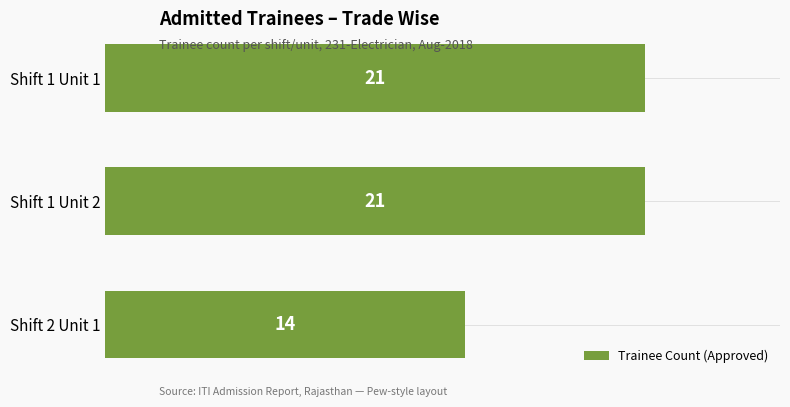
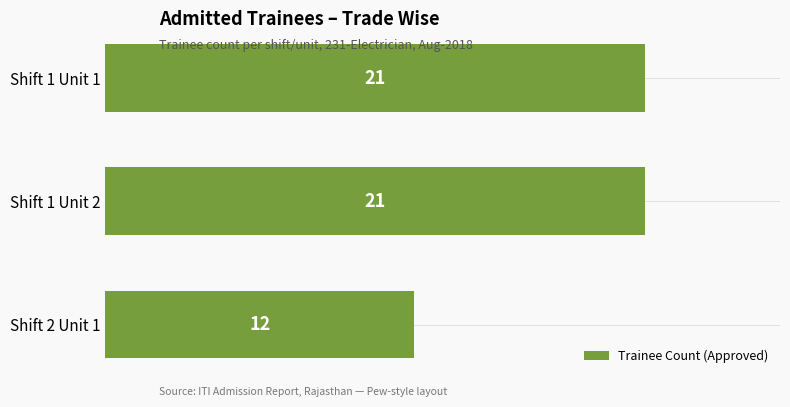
  {
    "Shift 1 Unit 1": 21,
    "Shift 1 Unit 2": 21,
-   "Shift 2 Unit 1": 14
+   "Shift 2 Unit 1": 12
  }
